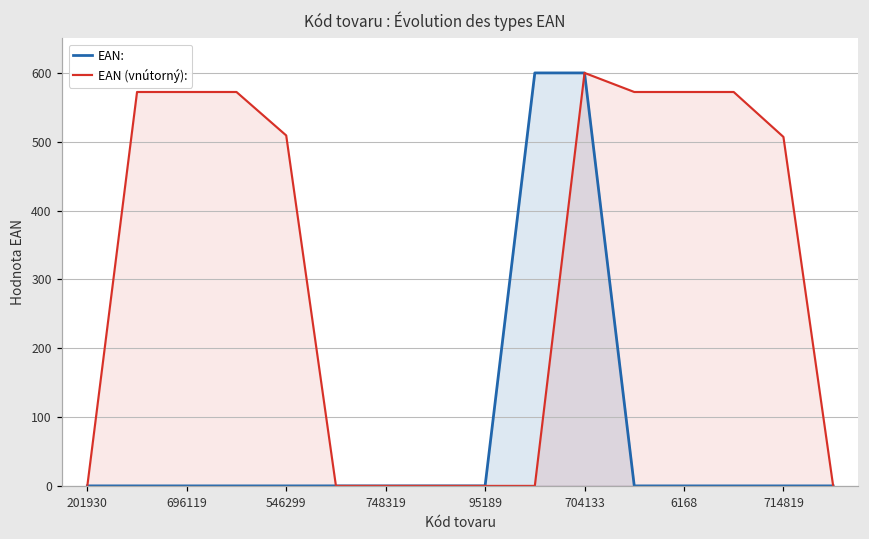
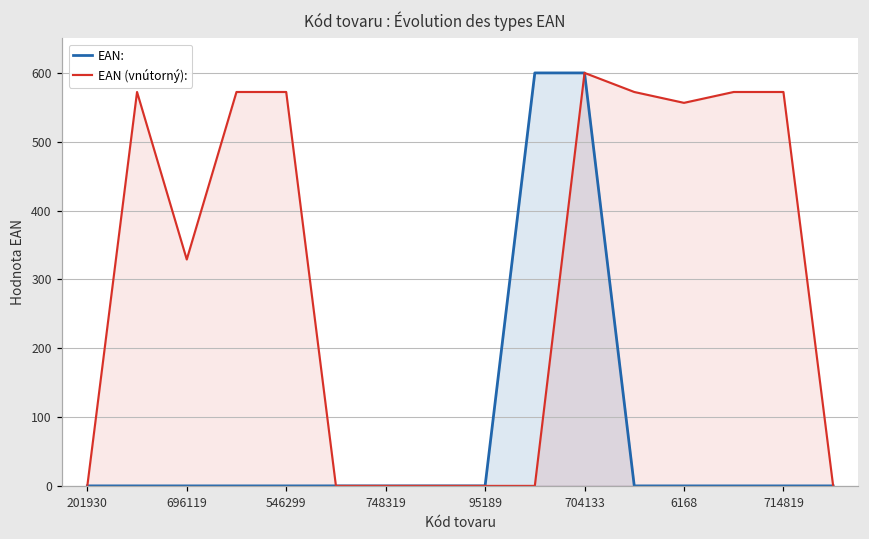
  {
    "EAN:": {
      "696119": 0,
      "546299": 0,
      "6168": 0,
      "714819": 0
    },
    "EAN (vnútorný):": {
-     "696119": 570,
-     "546299": 510,
-     "6168": 570,
-     "714819": 510
+     "696119": 330,
+     "546299": 570,
+     "6168": 560,
+     "714819": 570
    }
  }
